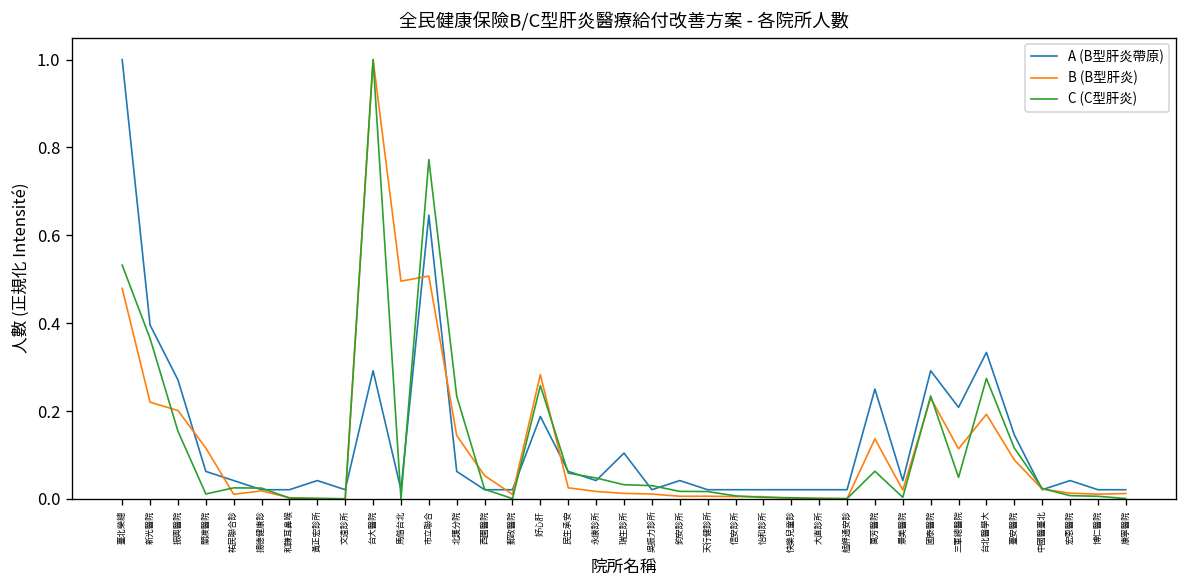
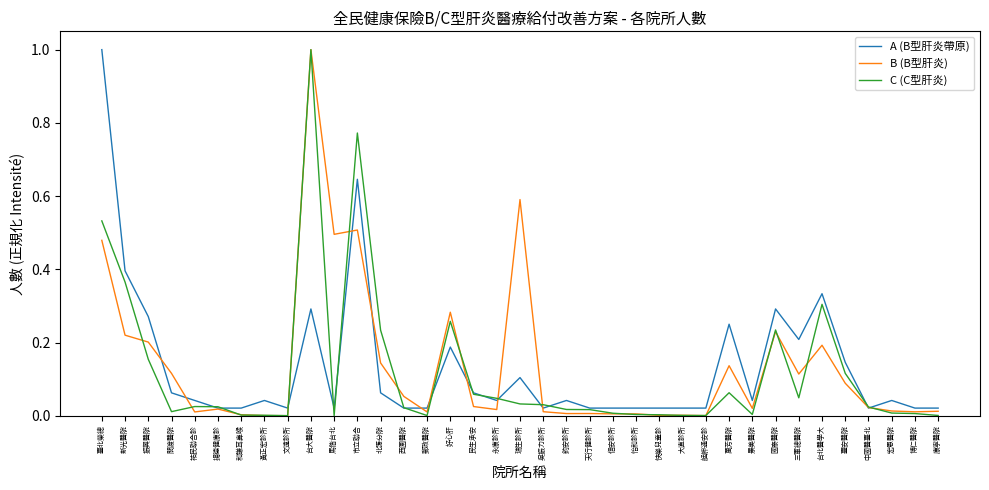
  {
    "A (B型肝炎帶原)": {
      "臺北榮總": 1.00,
      "新光醫院": 0.40,
      "振興醫院": 0.27,
      "關渡醫院": 0.06,
      "祐民聯合診": 0.04,
      "和謙耳鼻喉": 0.02,
      "黃正宏診所": 0.04,
      "文遠診所": 0.02,
      "台大醫院": 0.29,
      "馬偕台北": 0.02,
      "市立聯合": 0.65,
      "北護分院": 0.06,
      "郵政醫院": 0.02,
      "好心肝": 0.19,
      "瑞生診所": 0.10,
      "吳振力診所": 0.02,
      "鈞安診所": 0.04,
      "信安診所": 0.02,
      "怡和診所": 0.02,
      "快樂兒童診": 0.02,
      "大直診所": 0.02,
      "艋舺通安診": 0.02,
      "萬芳醫院": 0.25,
      "景美醫院": 0.04,
      "國泰醫院": 0.29,
      "三軍總醫院": 0.21,
      "台北醫學大": 0.33,
      "臺安醫院": 0.15,
      "宏恩醫院": 0.04,
      "博仁醫院": 0.02,
      "康寧醫院": 0.02
    },
    "B (B型肝炎)": {
      "臺北榮總": 0.48,
      "新光醫院": 0.22,
      "振興醫院": 0.20,
      "關渡醫院": 0.12,
      "祐民聯合診": 0.01,
      "馬偕台北": 0.50,
      "市立聯合": 0.51,
      "北護分院": 0.14,
      "西園醫院": 0.05,
      "郵政醫院": 0.01,
      "好心肝": 0.28,
      "民生承安": 0.03,
      "永康診所": 0.02,
-     "瑞生診所": 0.01,
+     "瑞生診所": 0.59,
      "吳振力診所": 0.01,
      "鈞安診所": 0.01,
      "天行健診所": 0.01,
      "萬芳醫院": 0.14,
      "景美醫院": 0.02,
      "三軍總醫院": 0.11,
      "台北醫學大": 0.19,
      "臺安醫院": 0.09,
      "康寧醫院": 0.01
    },
    "C (C型肝炎)": {
      "臺北榮總": 0.53,
      "新光醫院": 0.37,
      "振興醫院": 0.15,
      "關渡醫院": 0.01,
      "祐民聯合診": 0.03,
      "馬偕台北": 0.00,
      "市立聯合": 0.77,
      "北護分院": 0.23,
      "郵政醫院": 0.00,
      "好心肝": 0.26,
      "瑞生診所": 0.03,
      "吳振力診所": 0.03,
      "鈞安診所": 0.02,
      "萬芳醫院": 0.06,
      "景美醫院": 0.00,
      "三軍總醫院": 0.05,
-     "台北醫學大": 0.27,
+     "台北醫學大": 0.30,
      "臺安醫院": 0.12,
      "康寧醫院": 0.00
    }
  }
